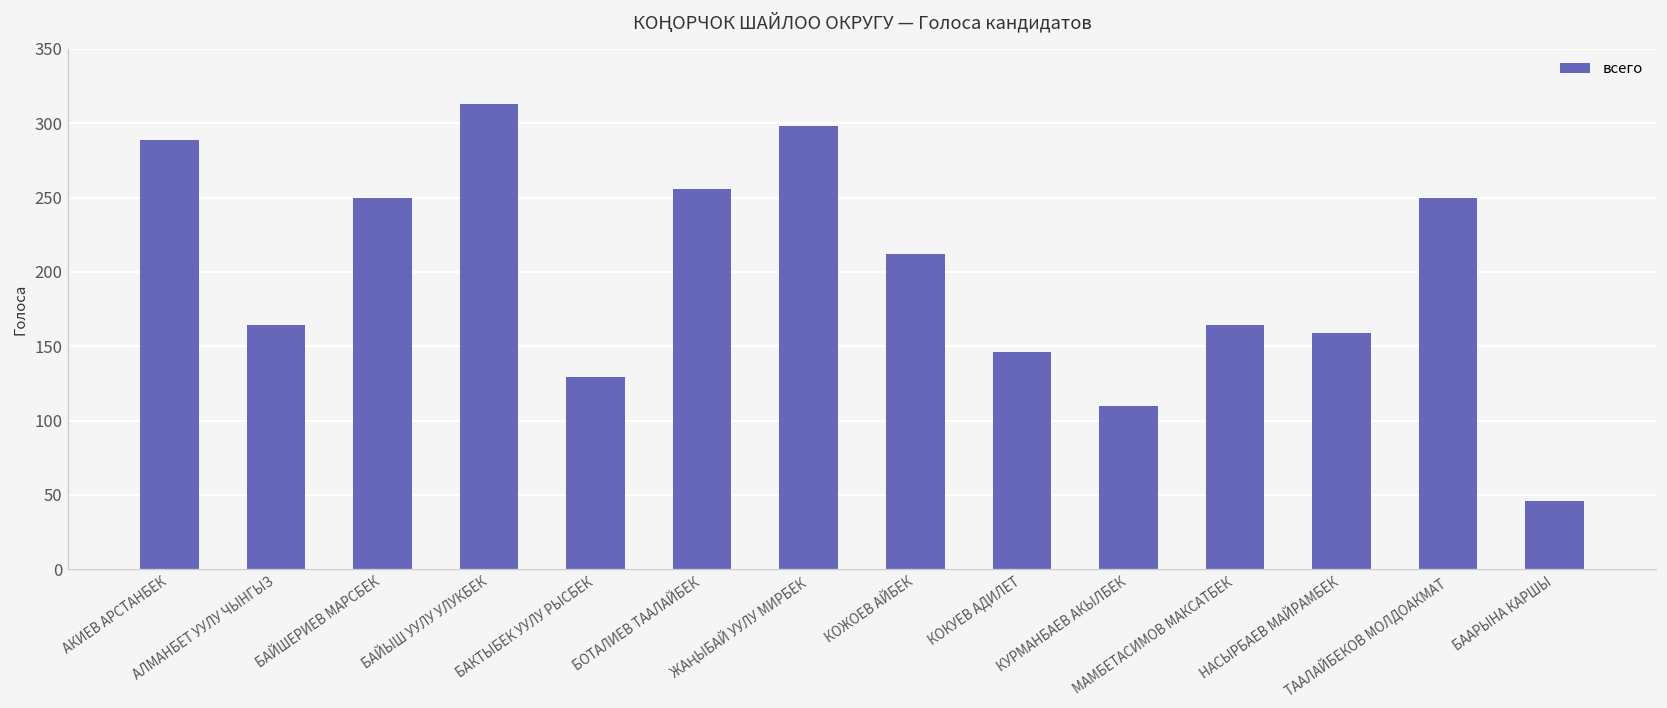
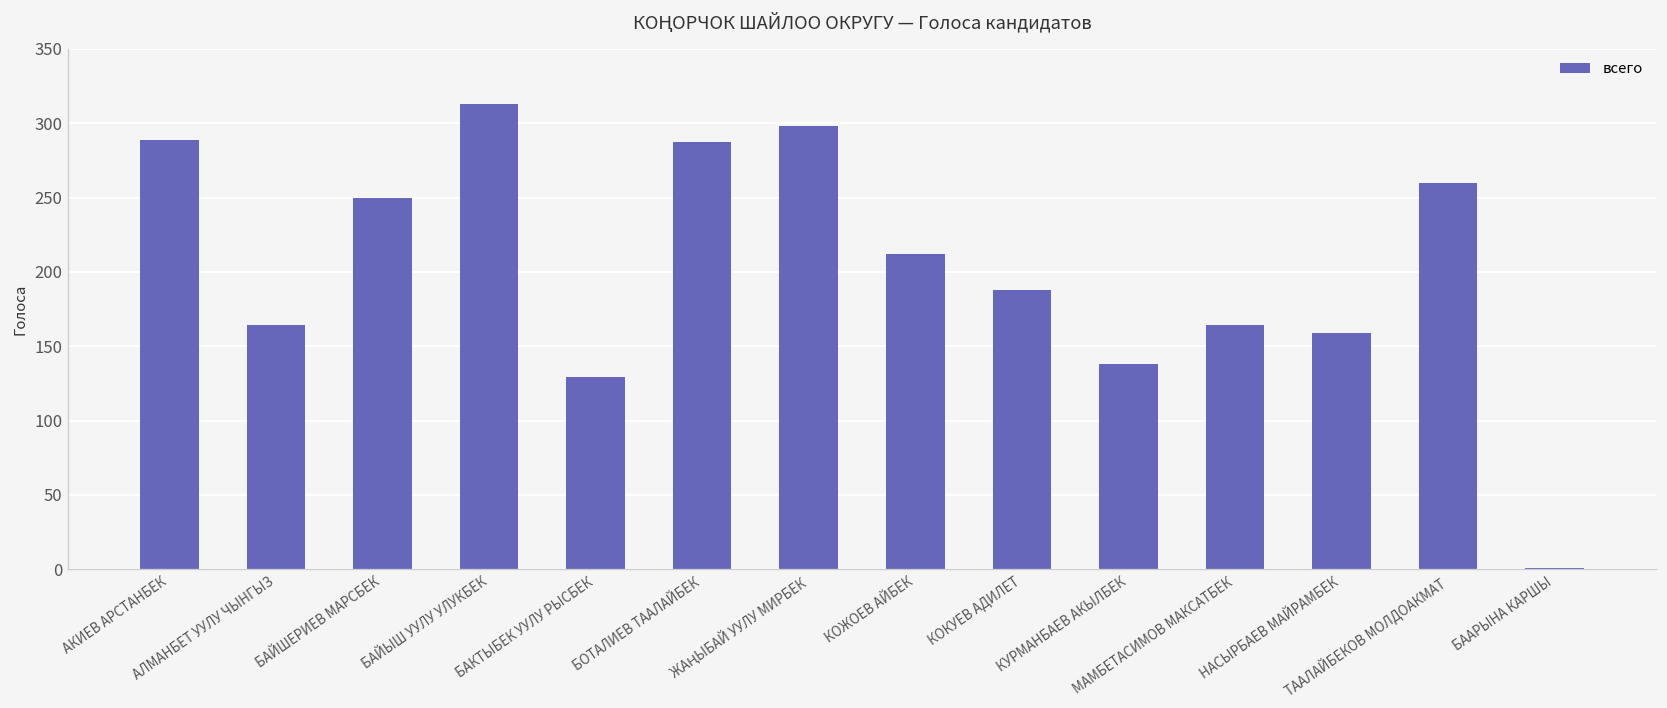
  {
    "АКИЕВ АРСТАНБЕК": 289,
    "АЛМАНБЕТ УУЛУ ЧЫНГЫЗ": 164,
    "БАЙШЕРИЕВ МАРСБЕК": 250,
    "БАЙЫШ УУЛУ УЛУКБЕК": 313,
    "БАКТЫБЕК УУЛУ РЫСБЕК": 129,
-   "БОТАЛИЕВ ТААЛАЙБЕК": 256,
+   "БОТАЛИЕВ ТААЛАЙБЕК": 287,
    "ЖАҢЫБАЙ УУЛУ МИРБЕК": 298,
    "КОЖОЕВ АЙБЕК": 212,
-   "КОКУЕВ АДИЛЕТ": 146,
-   "КУРМАНБАЕВ АКЫЛБЕК": 110,
+   "КОКУЕВ АДИЛЕТ": 188,
+   "КУРМАНБАЕВ АКЫЛБЕК": 138,
    "МАМБЕТАСИМОВ МАКСАТБЕК": 164,
    "НАСЫРБАЕВ МАЙРАМБЕК": 159,
-   "ТААЛАЙБЕКОВ МОЛДОАКМАТ": 250,
-   "БААРЫНА КАРШЫ": 46
+   "ТААЛАЙБЕКОВ МОЛДОАКМАТ": 260,
+   "БААРЫНА КАРШЫ": 1
  }
